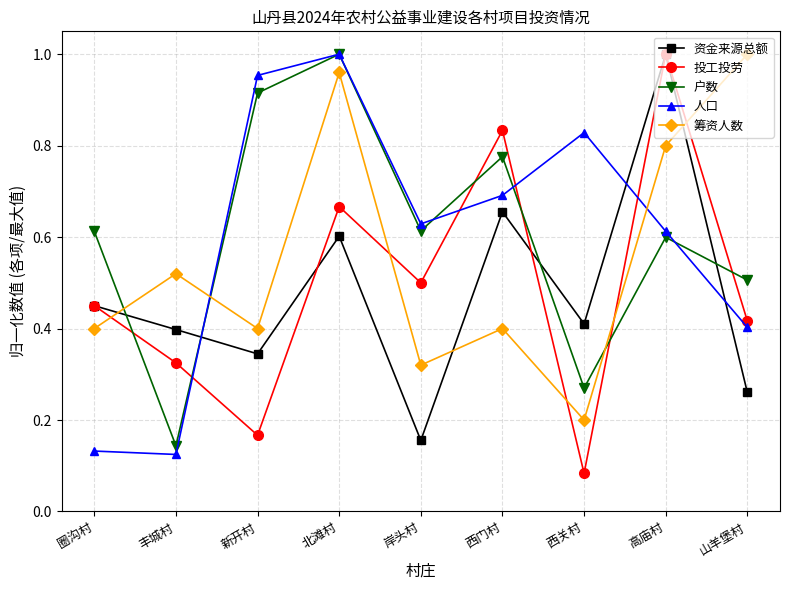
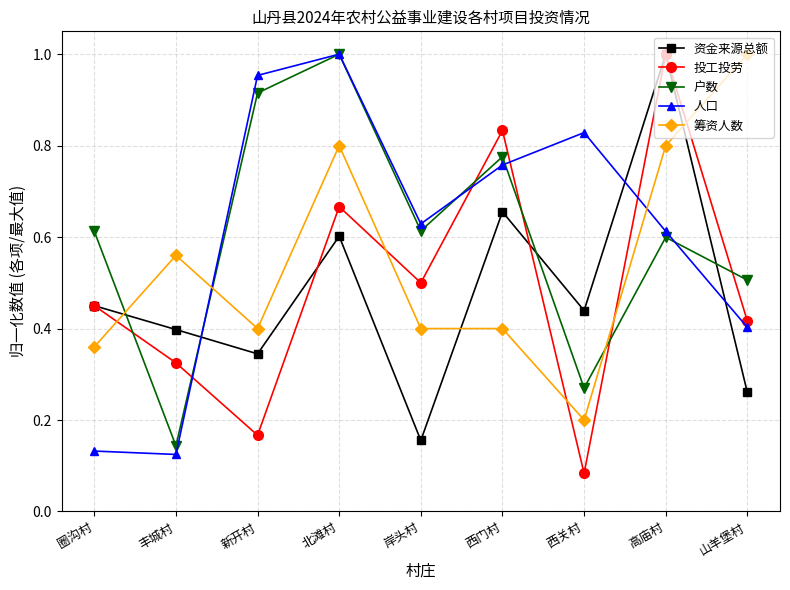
  {
    "资金来源总额": {
      "丰城村": 0.40,
      "新开村": 0.34,
      "北滩村": 0.60,
      "岸头村": 0.16,
      "西门村": 0.66,
-     "西关村": 0.41,
+     "西关村": 0.44,
      "山羊堡村": 0.26
    },
    "投工投劳": {
      "丰城村": 0.33,
      "新开村": 0.17,
      "北滩村": 0.67,
      "岸头村": 0.50,
      "西门村": 0.83,
      "西关村": 0.08,
      "山羊堡村": 0.42
    },
    "户数": {
      "圈沟村": 0.61,
      "丰城村": 0.14,
      "新开村": 0.92,
      "岸头村": 0.61,
      "西门村": 0.78,
      "西关村": 0.27,
      "高庙村": 0.60,
      "山羊堡村": 0.51
    },
    "人口": {
      "圈沟村": 0.13,
      "丰城村": 0.12,
      "新开村": 0.95,
      "岸头村": 0.63,
-     "西门村": 0.69,
+     "西门村": 0.76,
      "西关村": 0.83,
      "高庙村": 0.61,
      "山羊堡村": 0.40
    },
    "筹资人数": {
-     "圈沟村": 0.40,
-     "丰城村": 0.52,
+     "圈沟村": 0.36,
+     "丰城村": 0.56,
      "新开村": 0.40,
-     "北滩村": 0.96,
-     "岸头村": 0.32,
+     "北滩村": 0.80,
+     "岸头村": 0.40,
      "西门村": 0.40,
      "西关村": 0.20,
      "高庙村": 0.80
    }
  }
